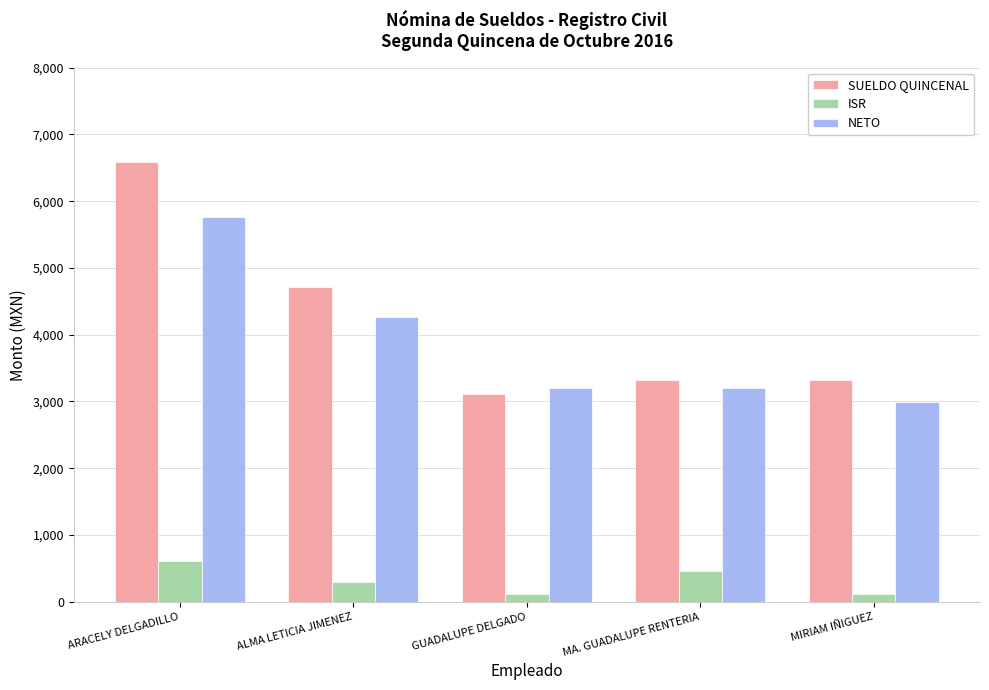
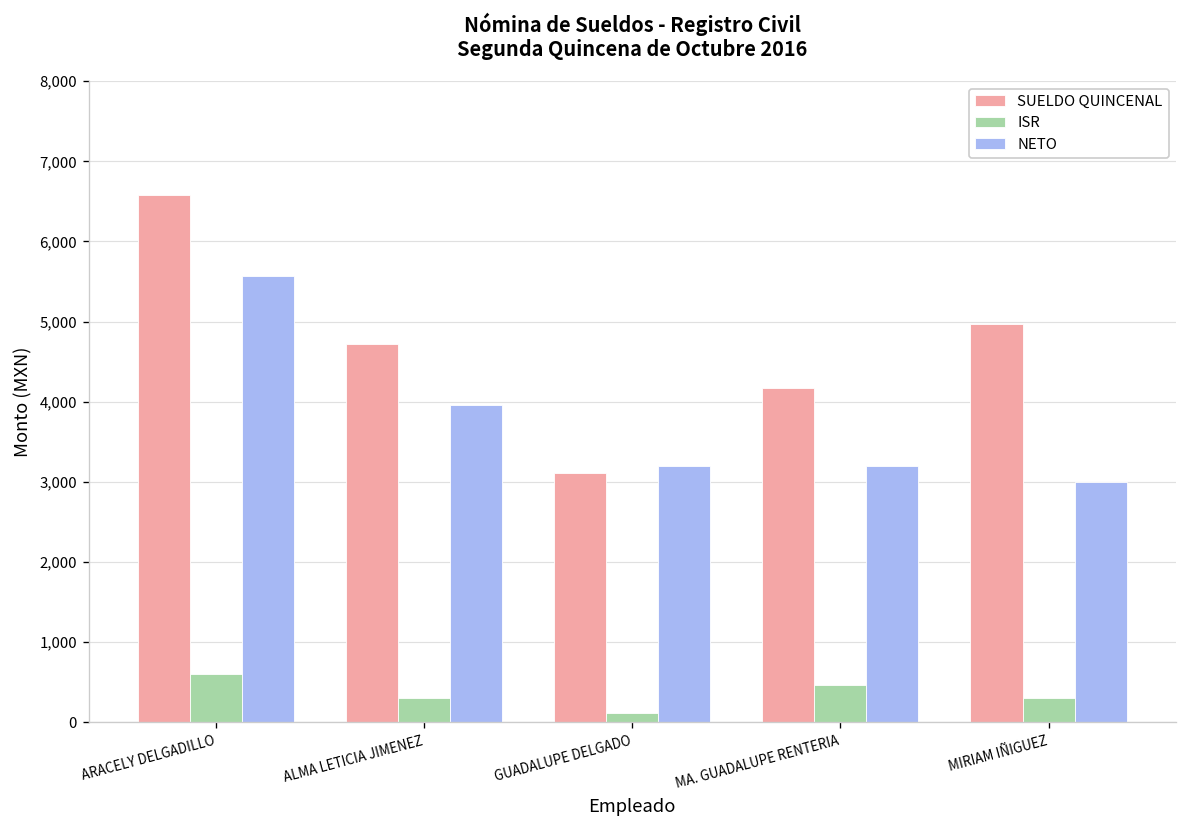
  {
    "SUELDO QUINCENAL": {
      "ARACELY DELGADILLO": "6,600",
      "ALMA LETICIA JIMENEZ": "4,700",
      "GUADALUPE DELGADO": "3,100",
-     "MA. GUADALUPE RENTERIA": "3,300",
-     "MIRIAM IÑIGUEZ": "3,300"
+     "MA. GUADALUPE RENTERIA": "4,200",
+     "MIRIAM IÑIGUEZ": "5,000"
    },
    "ISR": {
      "ARACELY DELGADILLO": "600",
      "ALMA LETICIA JIMENEZ": "300",
      "GUADALUPE DELGADO": "100",
      "MA. GUADALUPE RENTERIA": "500",
-     "MIRIAM IÑIGUEZ": "100"
+     "MIRIAM IÑIGUEZ": "300"
    },
    "NETO": {
-     "ARACELY DELGADILLO": "5,800",
-     "ALMA LETICIA JIMENEZ": "4,300",
+     "ARACELY DELGADILLO": "5,600",
+     "ALMA LETICIA JIMENEZ": "4,000",
      "GUADALUPE DELGADO": "3,200",
      "MA. GUADALUPE RENTERIA": "3,200",
      "MIRIAM IÑIGUEZ": "3,000"
    }
  }
